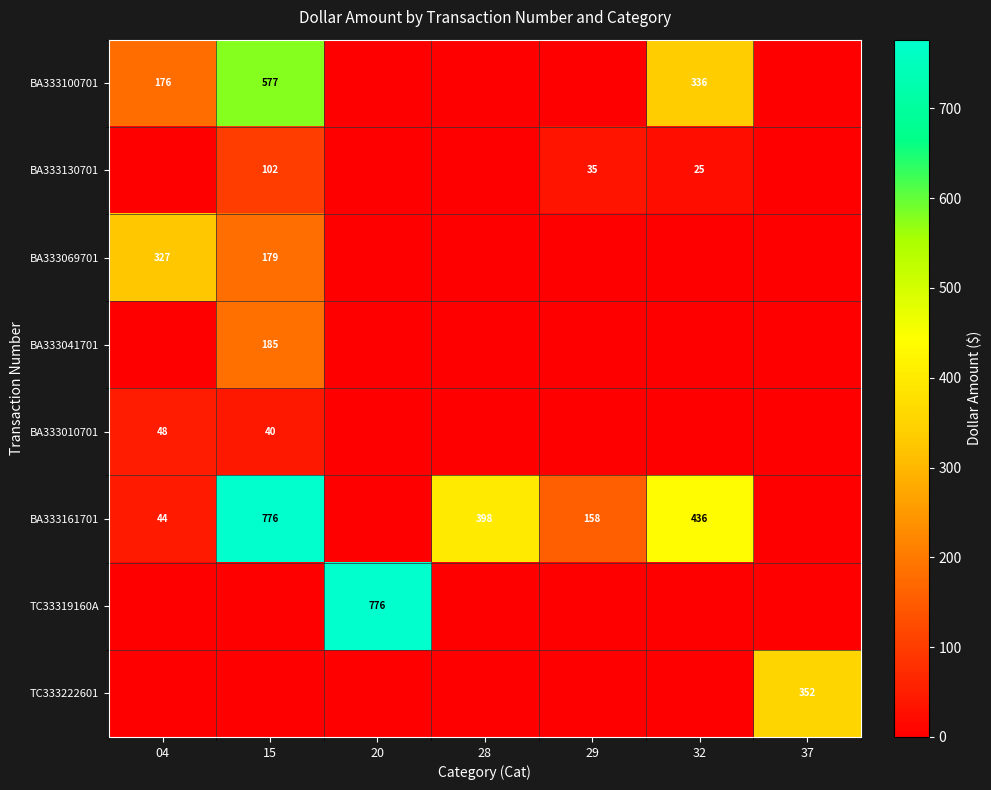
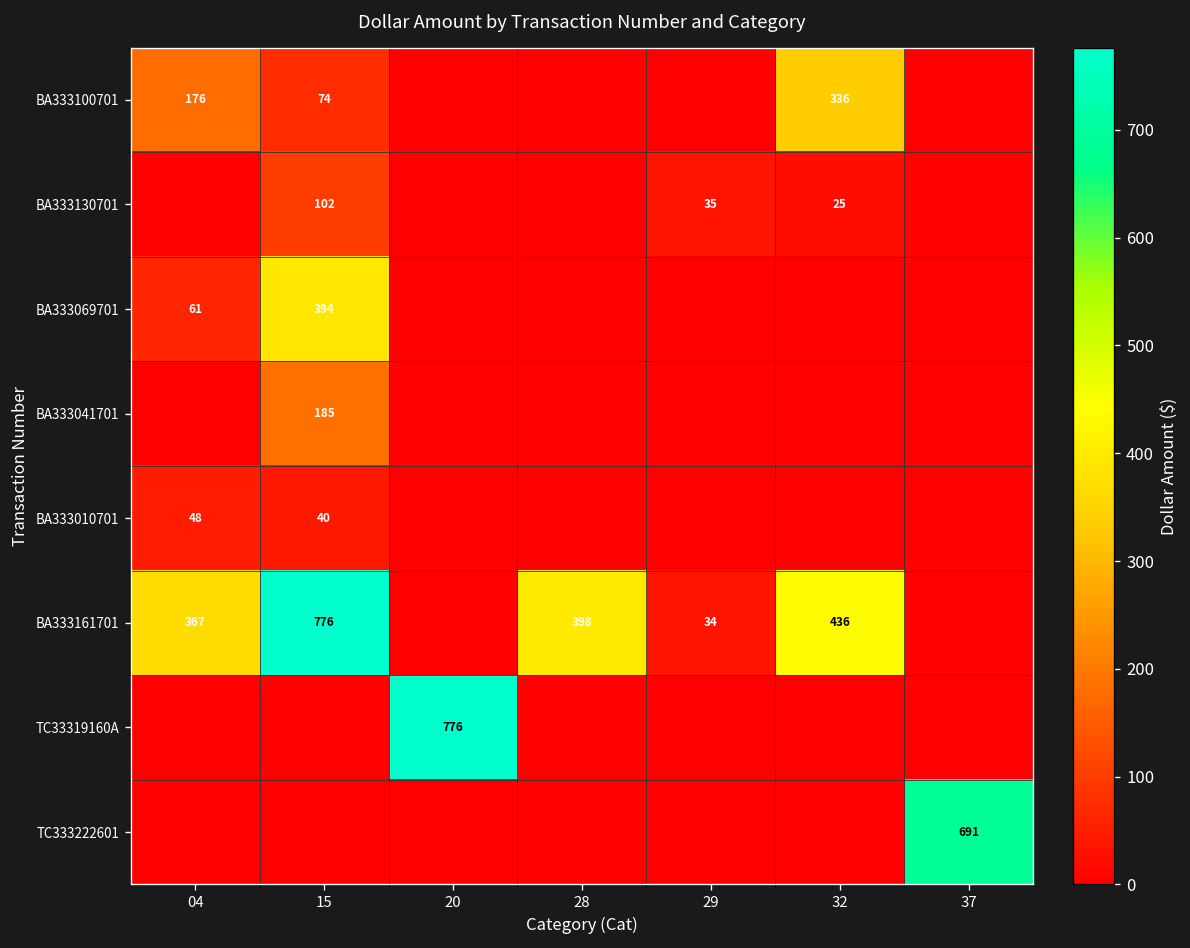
  {
    "BA333100701": {
      "04": 176,
-     "15": 577,
+     "15": 74,
      "32": 336
    },
    "BA333130701": {
      "15": 102,
      "29": 35,
      "32": 25
    },
    "BA333069701": {
-     "04": 327,
-     "15": 179
+     "04": 61,
+     "15": 394
    },
    "BA333041701": {
      "15": 185
    },
    "BA333010701": {
      "04": 48,
      "15": 40
    },
    "BA333161701": {
-     "04": 44,
+     "04": 367,
      "15": 776,
      "28": 398,
-     "29": 158,
+     "29": 34,
      "32": 436
    },
    "TC33319160A": {
      "20": 776
    },
    "TC333222601": {
-     "37": 352
+     "37": 691
    }
  }
